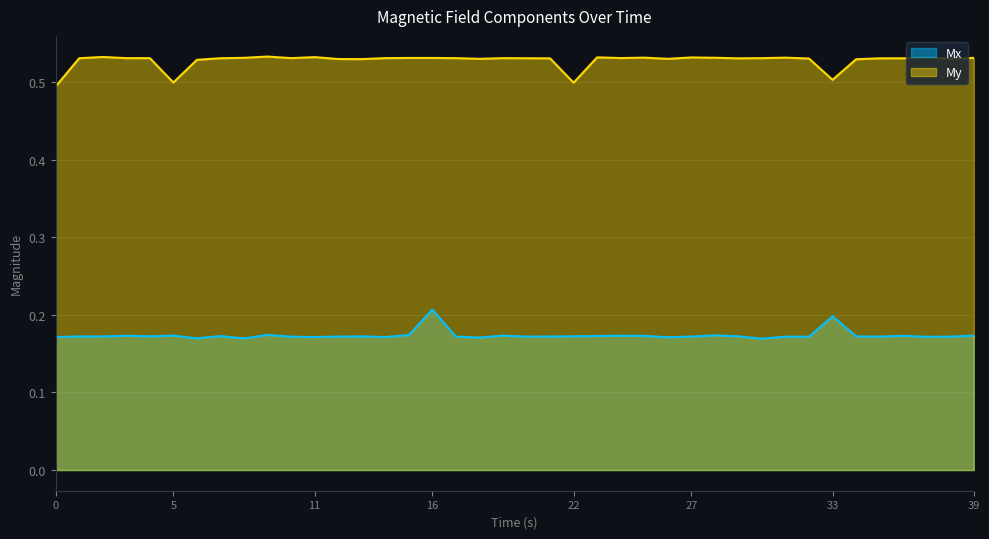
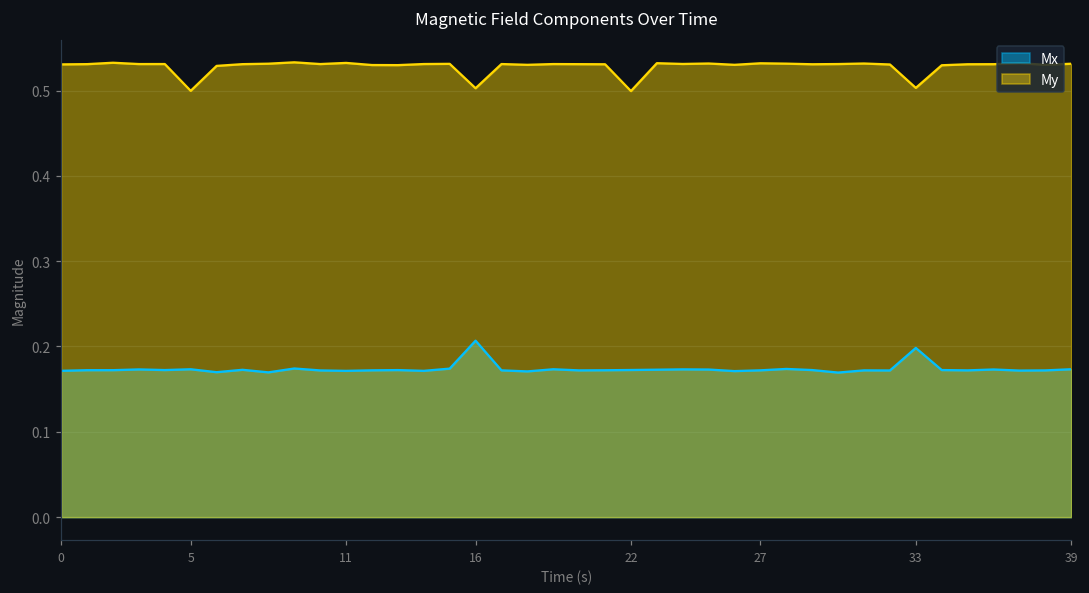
  {
    "Mx": {
      "0": 0.17,
      "5": 0.17,
      "11": 0.17,
      "16": 0.21,
      "22": 0.17,
      "27": 0.17,
      "33": 0.20,
      "39": 0.17
    },
    "My": {
-     "0": 0.49,
+     "0": 0.53,
      "5": 0.50,
      "11": 0.53,
-     "16": 0.53,
+     "16": 0.50,
      "22": 0.50,
      "27": 0.53,
      "33": 0.50,
      "39": 0.53
    }
  }
